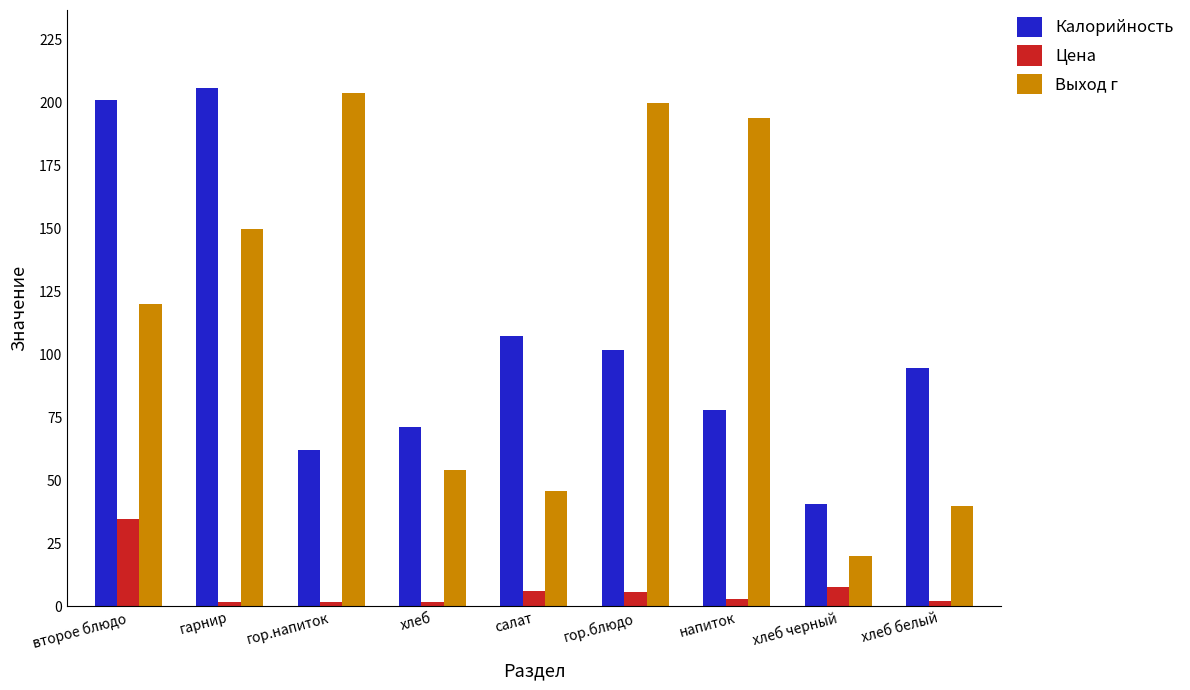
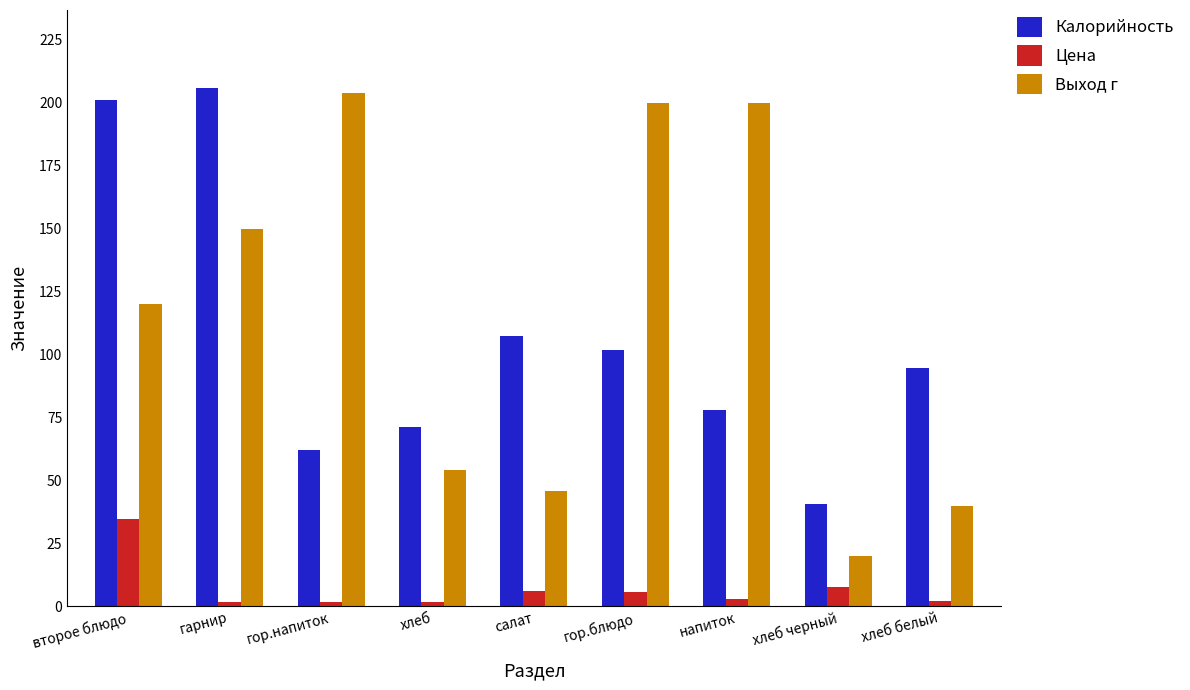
  {
    "Калорийность": {
      "второе блюдо": 201,
      "гарнир": 206,
      "гор.напиток": 62,
      "хлеб": 71,
      "салат": 107,
      "гор.блюдо": 102,
      "напиток": 78,
      "хлеб черный": 41,
      "хлеб белый": 95
    },
    "Цена": {
      "второе блюдо": 35,
      "гарнир": 2,
      "гор.напиток": 2,
      "хлеб": 2,
      "салат": 6,
      "гор.блюдо": 6,
      "напиток": 3,
      "хлеб черный": 8,
      "хлеб белый": 2
    },
    "Выход г": {
      "второе блюдо": 120,
      "гарнир": 150,
      "гор.напиток": 204,
      "хлеб": 54,
      "салат": 46,
      "гор.блюдо": 200,
-     "напиток": 194,
+     "напиток": 200,
      "хлеб черный": 20,
      "хлеб белый": 40
    }
  }
